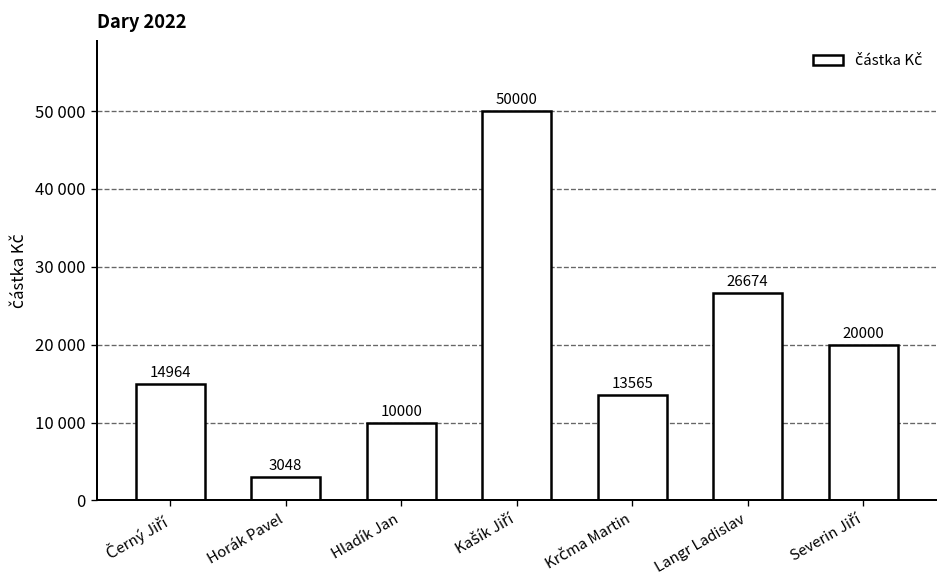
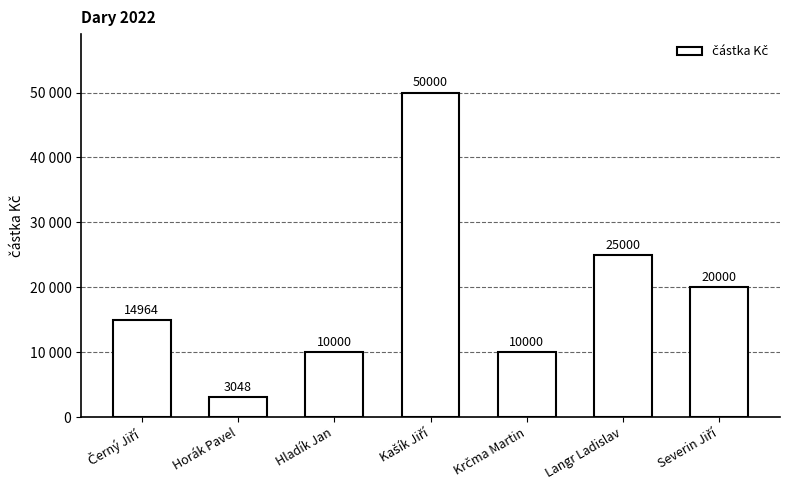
  {
    "Černý Jiří": 14964,
    "Horák Pavel": 3048,
    "Hladík Jan": 10000,
    "Kašík Jiří": 50000,
-   "Krčma Martin": 13565,
-   "Langr Ladislav": 26674,
+   "Krčma Martin": 10000,
+   "Langr Ladislav": 25000,
    "Severin Jiří": 20000
  }
